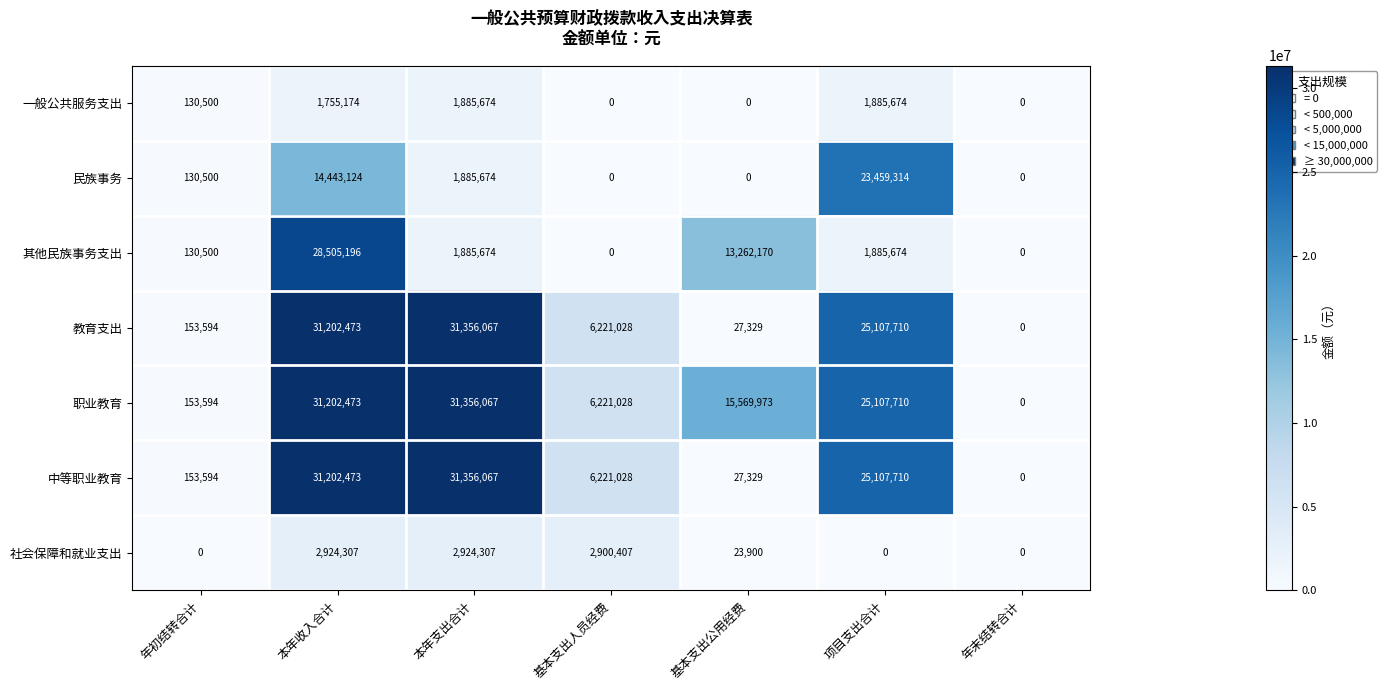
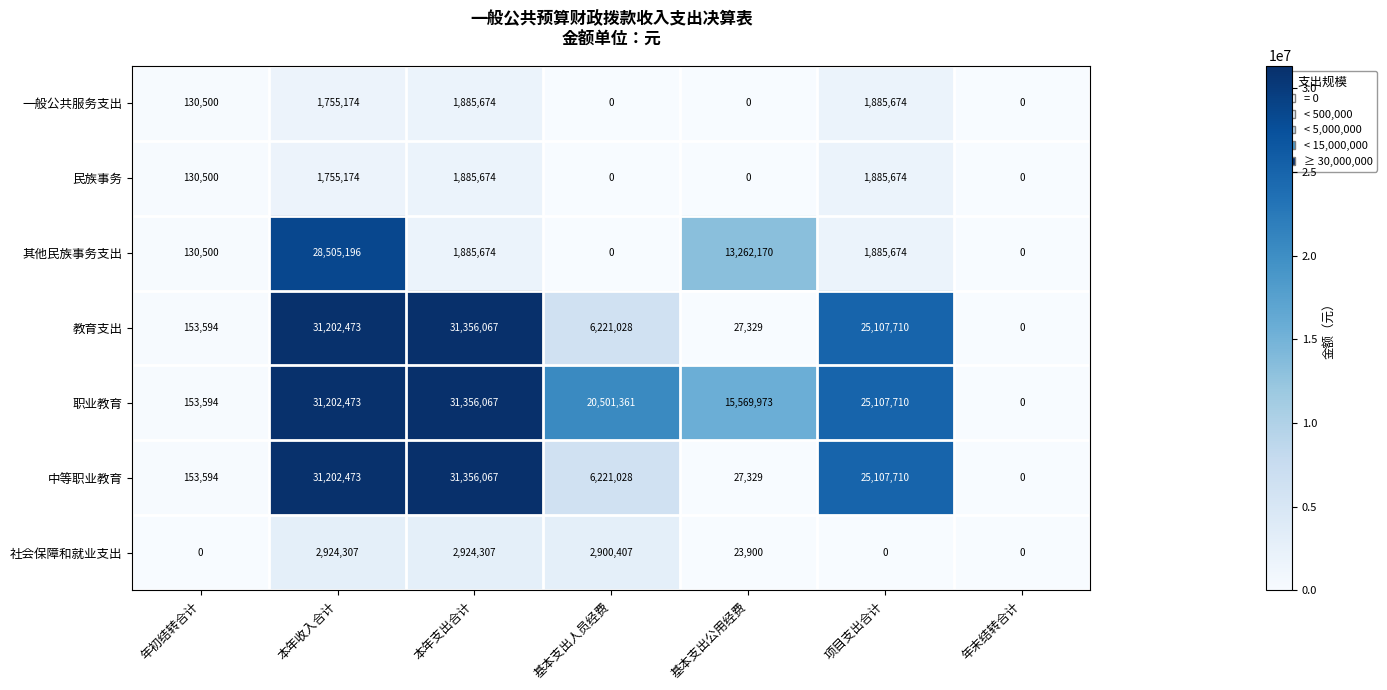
  {
    "一般公共服务支出": {
      "年初结转合计": "130,500",
      "本年收入合计": "1,755,174",
      "本年支出合计": "1,885,674",
      "基本支出人员经费": "0",
      "基本支出公用经费": "0",
      "项目支出合计": "1,885,674",
      "年末结转合计": "0"
    },
    "民族事务": {
      "年初结转合计": "130,500",
-     "本年收入合计": "14,443,124",
+     "本年收入合计": "1,755,174",
      "本年支出合计": "1,885,674",
      "基本支出人员经费": "0",
      "基本支出公用经费": "0",
-     "项目支出合计": "23,459,314",
+     "项目支出合计": "1,885,674",
      "年末结转合计": "0"
    },
    "其他民族事务支出": {
      "年初结转合计": "130,500",
      "本年收入合计": "28,505,196",
      "本年支出合计": "1,885,674",
      "基本支出人员经费": "0",
      "基本支出公用经费": "13,262,170",
      "项目支出合计": "1,885,674",
      "年末结转合计": "0"
    },
    "教育支出": {
      "年初结转合计": "153,594",
      "本年收入合计": "31,202,473",
      "本年支出合计": "31,356,067",
      "基本支出人员经费": "6,221,028",
      "基本支出公用经费": "27,329",
      "项目支出合计": "25,107,710",
      "年末结转合计": "0"
    },
    "职业教育": {
      "年初结转合计": "153,594",
      "本年收入合计": "31,202,473",
      "本年支出合计": "31,356,067",
-     "基本支出人员经费": "6,221,028",
+     "基本支出人员经费": "20,501,361",
      "基本支出公用经费": "15,569,973",
      "项目支出合计": "25,107,710",
      "年末结转合计": "0"
    },
    "中等职业教育": {
      "年初结转合计": "153,594",
      "本年收入合计": "31,202,473",
      "本年支出合计": "31,356,067",
      "基本支出人员经费": "6,221,028",
      "基本支出公用经费": "27,329",
      "项目支出合计": "25,107,710",
      "年末结转合计": "0"
    },
    "社会保障和就业支出": {
      "年初结转合计": "0",
      "本年收入合计": "2,924,307",
      "本年支出合计": "2,924,307",
      "基本支出人员经费": "2,900,407",
      "基本支出公用经费": "23,900",
      "项目支出合计": "0",
      "年末结转合计": "0"
    }
  }
